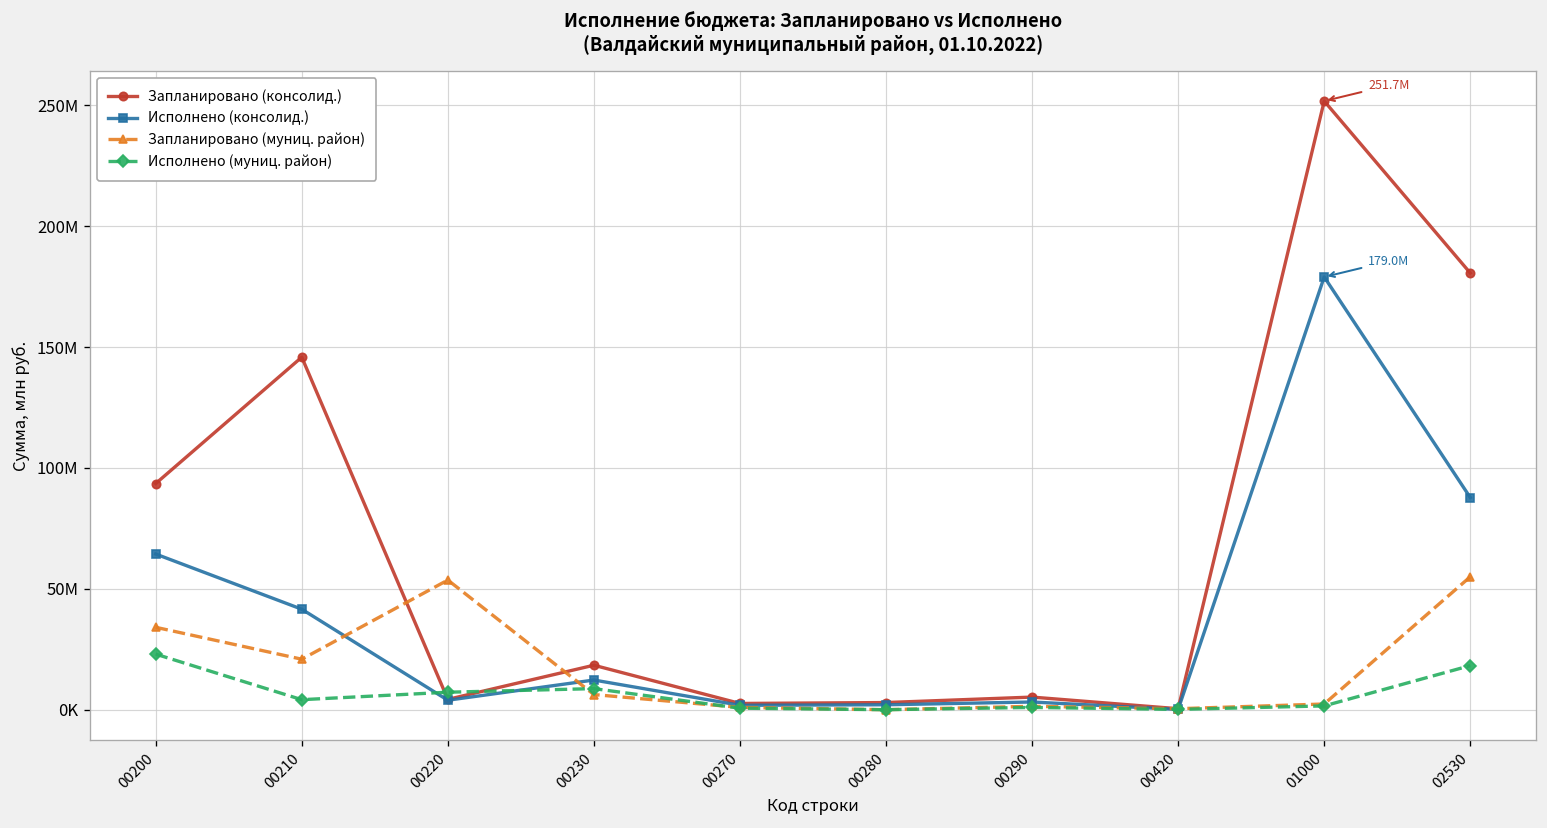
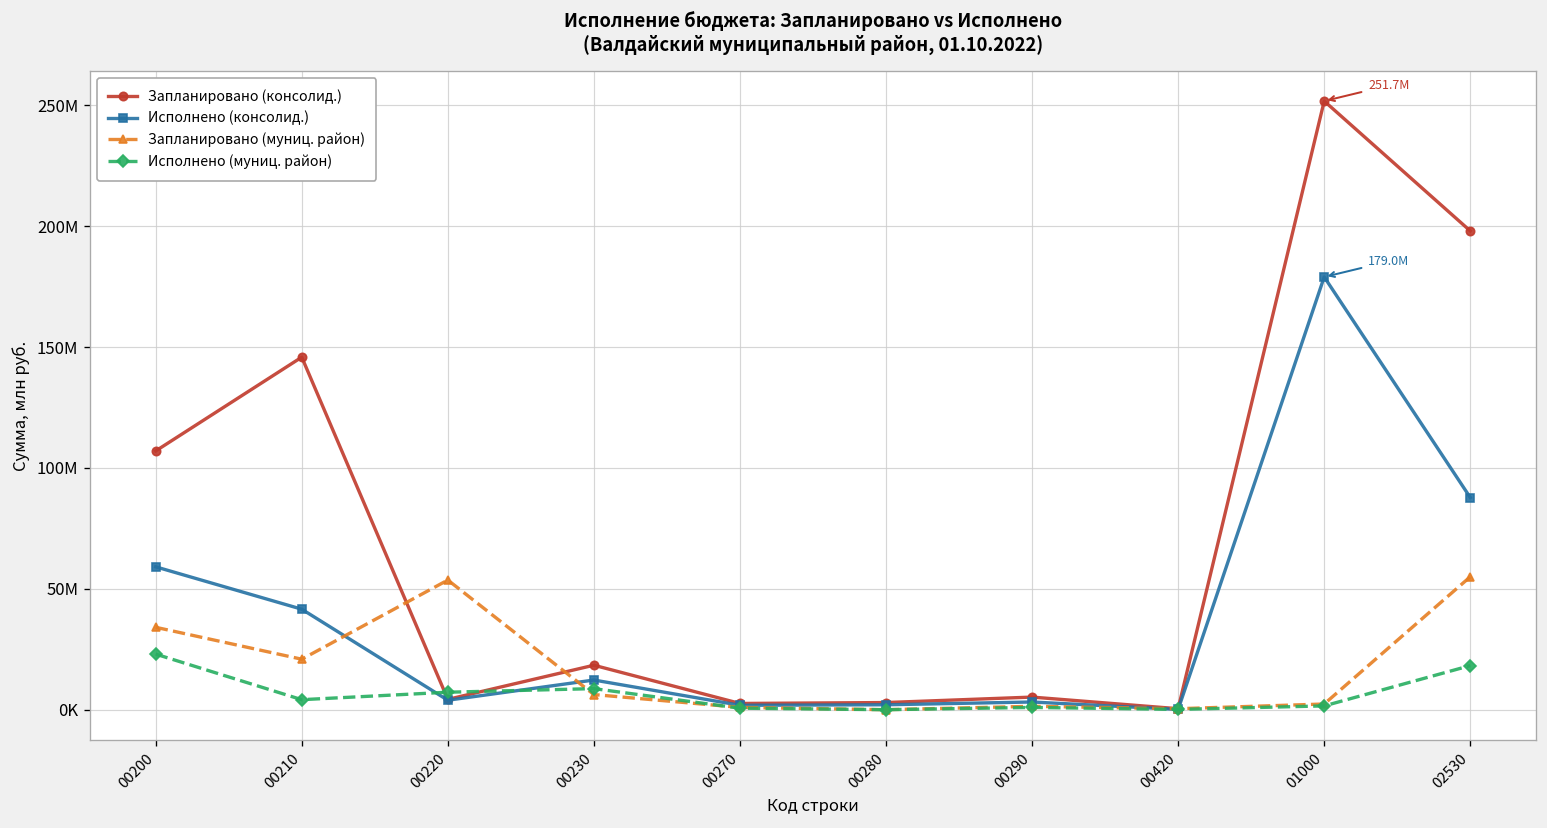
  {
    "Запланировано (консолид.)": {
-     "00200": 94000000,
+     "00200": 107000000,
      "00210": 146000000,
      "00230": 18000000,
      "00290": 5000000,
-     "02530": 181000000
+     "02530": 198000000
    },
    "Исполнено (консолид.)": {
-     "00200": 64000000,
+     "00200": 59000000,
      "00210": 42000000,
      "00230": 12000000,
      "00290": 3000000,
      "02530": 88000000
    },
    "Запланировано (муниц. район)": {
      "00200": 34000000,
      "00210": 21000000,
      "00220": 54000000,
      "00230": 6000000,
      "02530": 55000000
    },
    "Исполнено (муниц. район)": {
      "00200": 23000000,
      "00210": 4000000,
      "00220": 7000000,
      "00230": 9000000,
      "02530": 18000000
    }
  }
